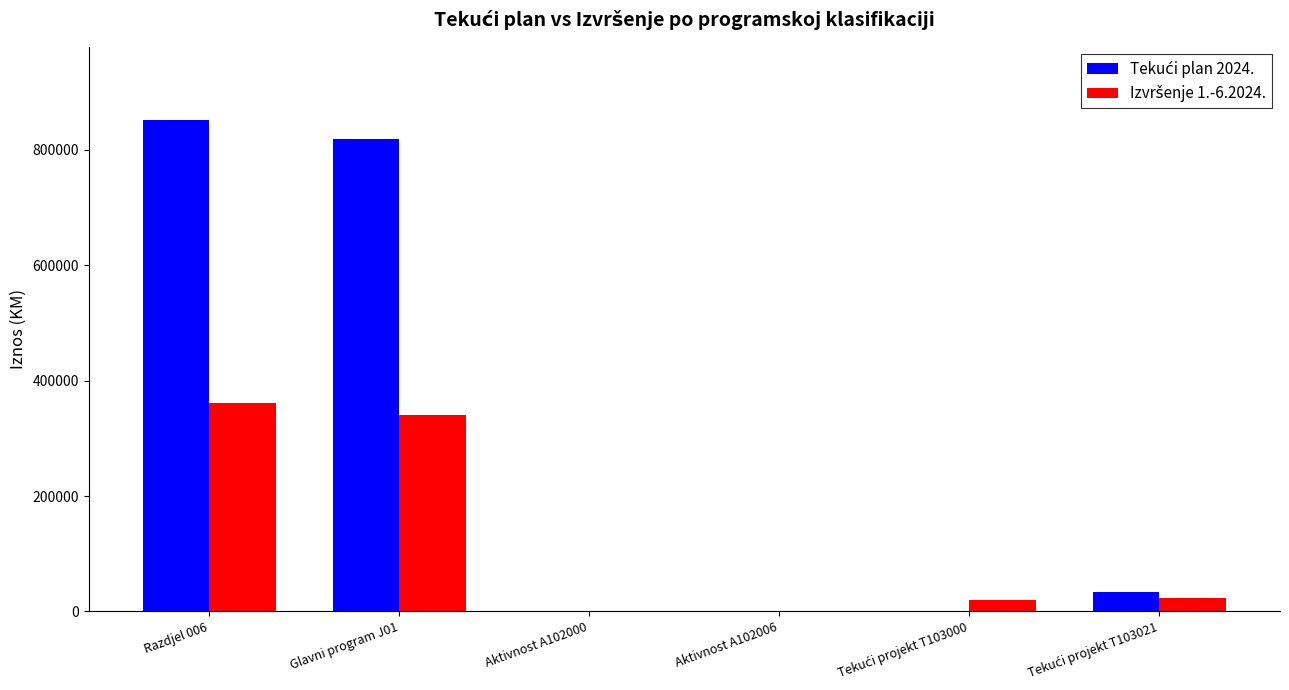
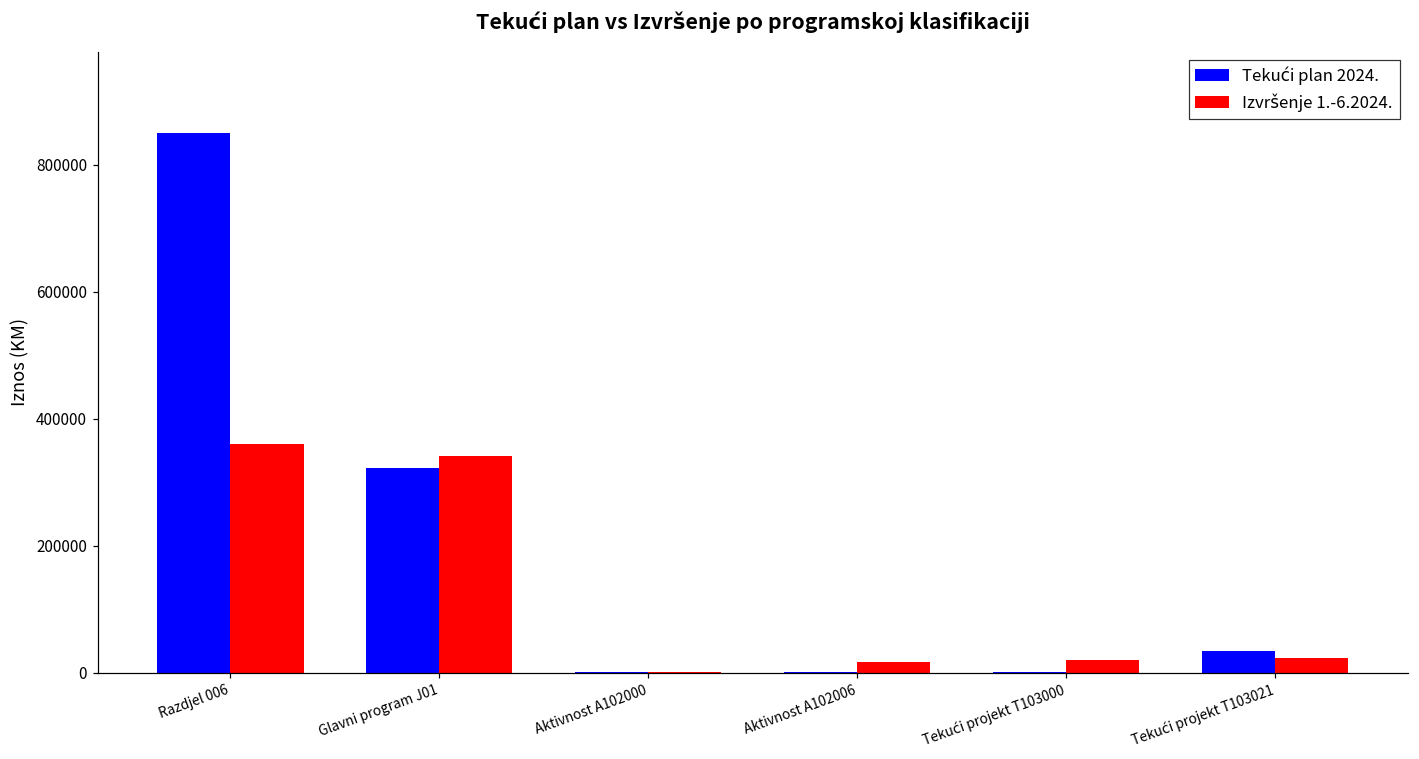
  {
    "Tekući plan 2024.": {
      "Razdjel 006": 850000,
-     "Glavni program J01": 820000,
+     "Glavni program J01": 320000,
      "Tekući projekt T103021": 30000
    },
    "Izvršenje 1.-6.2024.": {
      "Razdjel 006": 360000,
      "Glavni program J01": 340000,
-     "Aktivnost A102006": 0,
+     "Aktivnost A102006": 20000,
      "Tekući projekt T103000": 20000,
      "Tekući projekt T103021": 20000
    }
  }
